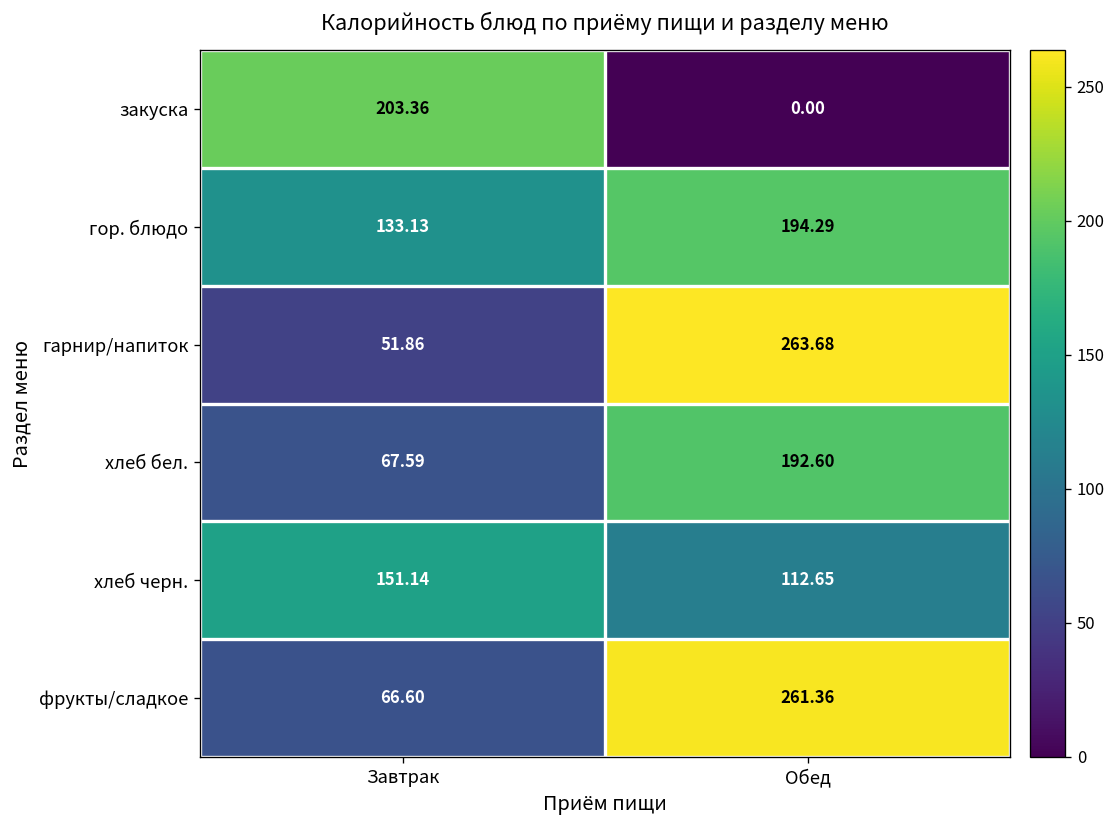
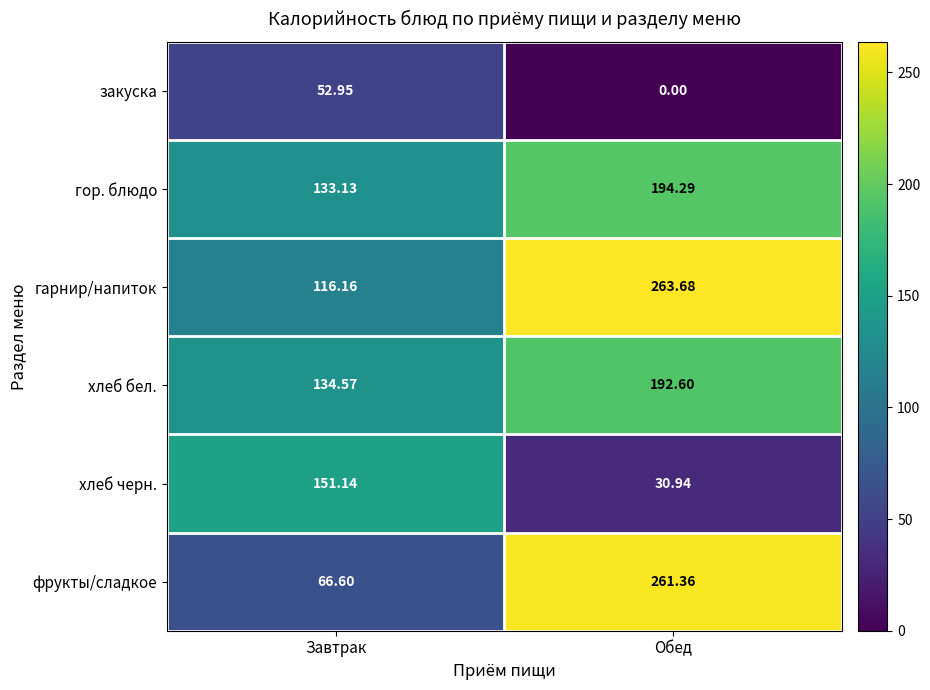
  {
    "закуска": {
-     "Завтрак": 203.36,
+     "Завтрак": 52.95,
      "Обед": 0.00
    },
    "гор. блюдо": {
      "Завтрак": 133.13,
      "Обед": 194.29
    },
    "гарнир/напиток": {
-     "Завтрак": 51.86,
+     "Завтрак": 116.16,
      "Обед": 263.68
    },
    "хлеб бел.": {
-     "Завтрак": 67.59,
+     "Завтрак": 134.57,
      "Обед": 192.60
    },
    "хлеб черн.": {
      "Завтрак": 151.14,
-     "Обед": 112.65
+     "Обед": 30.94
    },
    "фрукты/сладкое": {
      "Завтрак": 66.60,
      "Обед": 261.36
    }
  }
